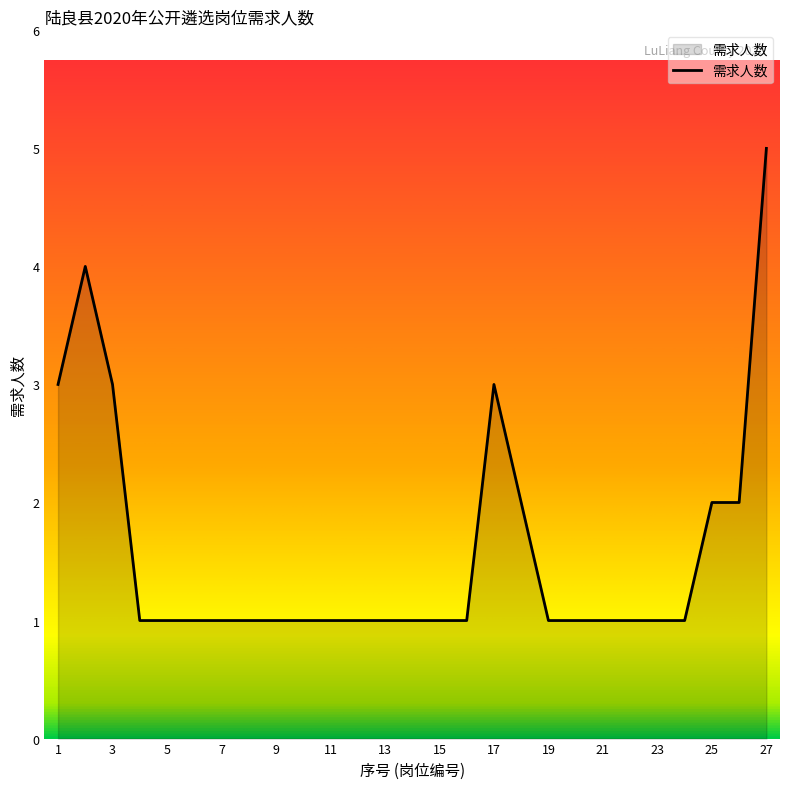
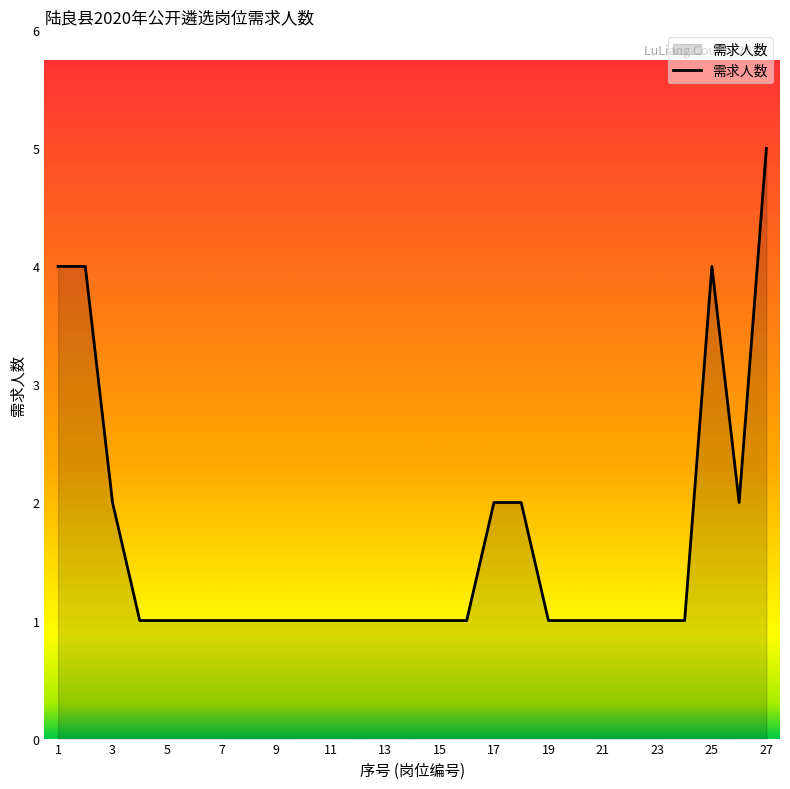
  {
-   "1": 3,
-   "3": 3,
+   "1": 4,
+   "3": 2,
    "5": 1,
    "7": 1,
    "9": 1,
    "11": 1,
    "13": 1,
    "15": 1,
-   "17": 3,
+   "17": 2,
    "19": 1,
    "21": 1,
    "23": 1,
-   "25": 2,
+   "25": 4,
    "27": 5
  }
